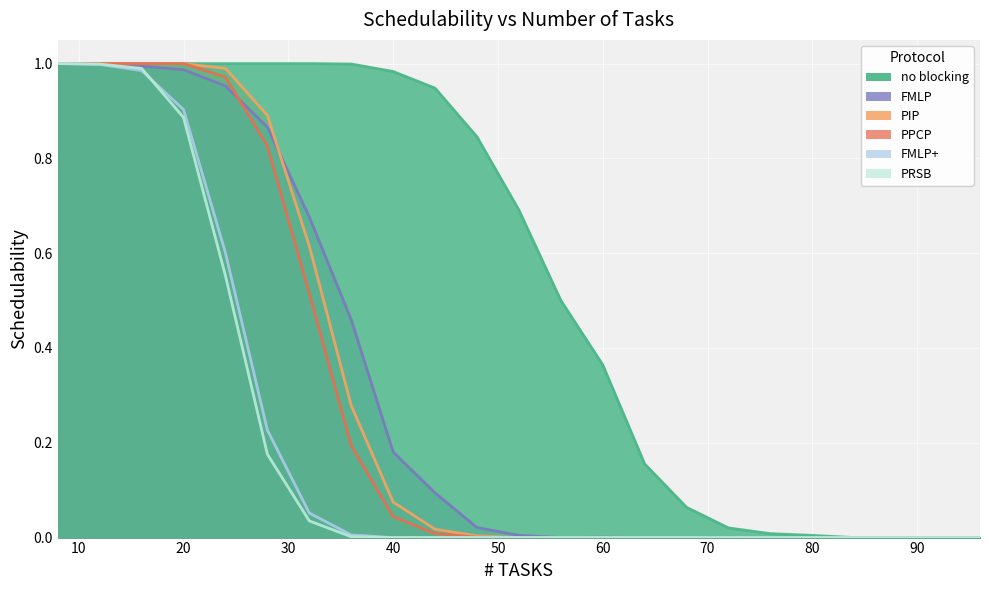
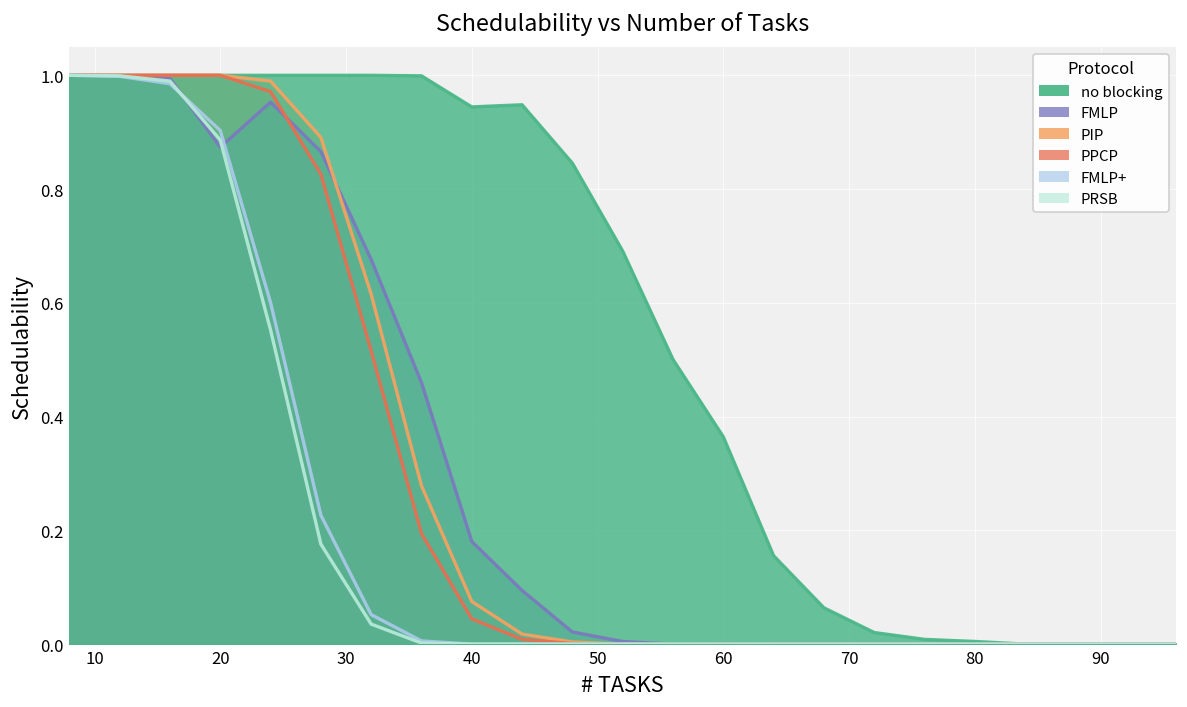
  {
    "FMLP": {
-     "20": 0.99,
+     "20": 0.87,
      "40": 0.18
    },
    "no blocking": {
-     "40": 0.98,
+     "40": 0.94,
      "60": 0.36
    }
  }
